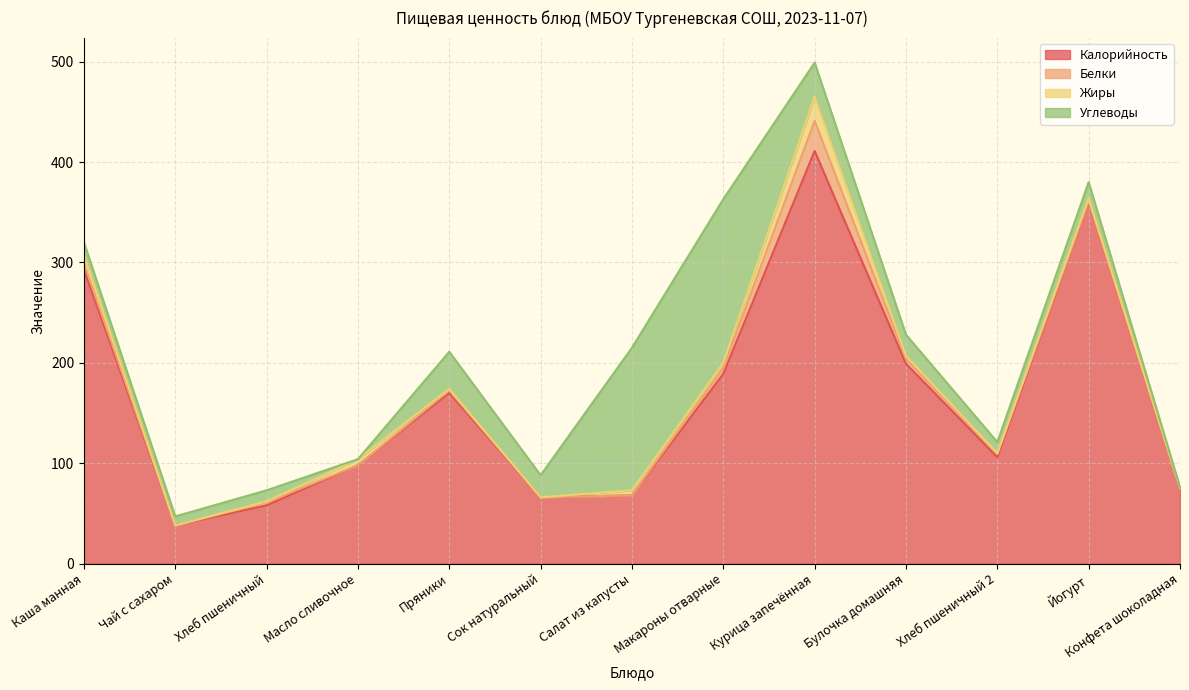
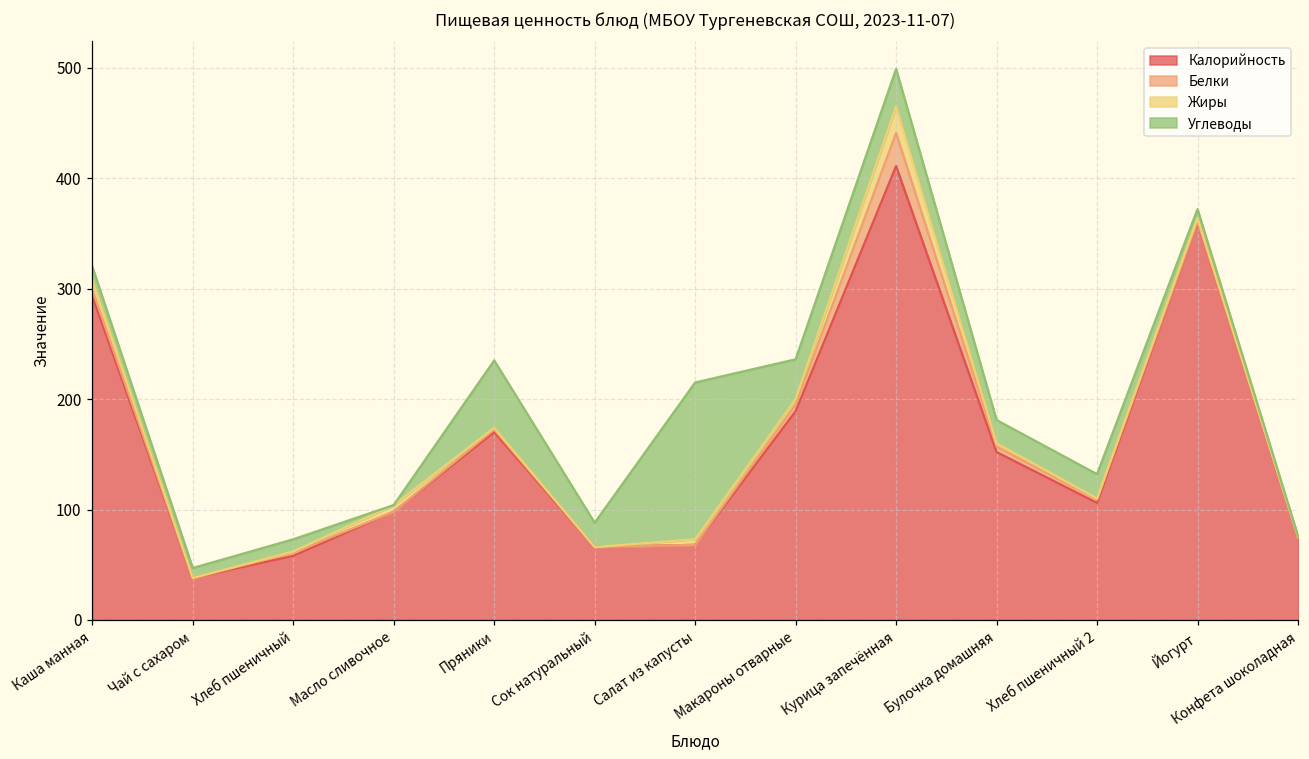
  {
    "Калорийность": {
      "Каша манная": 293,
      "Хлеб пшеничный": 58,
      "Макароны отварные": 189,
      "Курица запечённая": 411,
-     "Булочка домашняя": 199,
+     "Булочка домашняя": 152,
      "Хлеб пшеничный 2": 106
    },
    "Углеводы": {
      "Каша манная": 12,
      "Чай с сахаром": 9,
      "Хлеб пшеничный": 11,
-     "Пряники": 37,
+     "Пряники": 61,
      "Сок натуральный": 22,
      "Салат из капусты": 142,
-     "Макароны отварные": 163,
+     "Макароны отварные": 36,
      "Курица запечённая": 34,
      "Булочка домашняя": 21,
-     "Хлеб пшеничный 2": 11,
-     "Йогурт": 16
+     "Хлеб пшеничный 2": 22,
+     "Йогурт": 8
    }
  }
